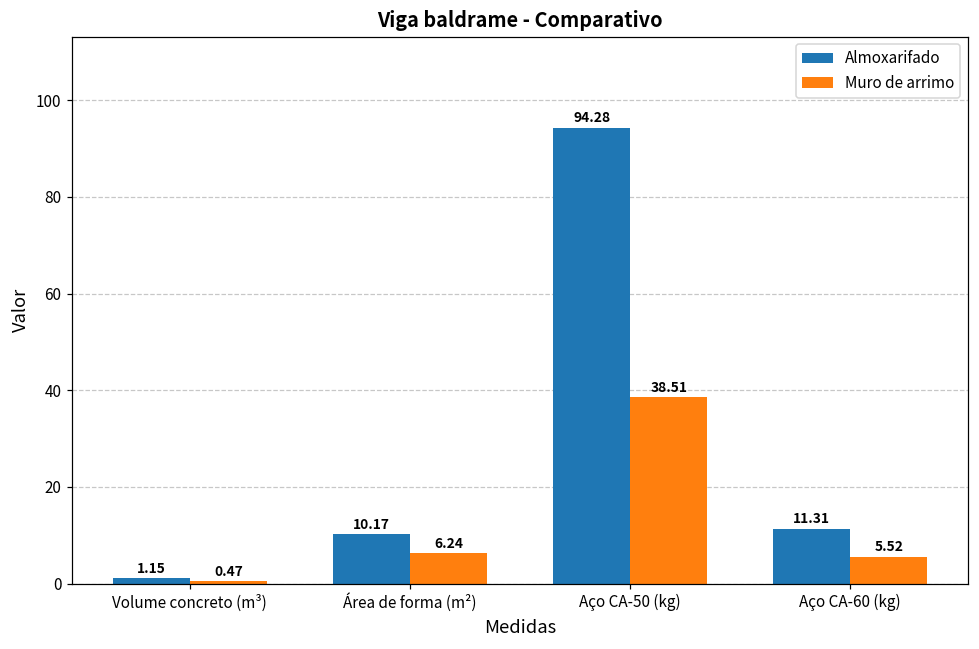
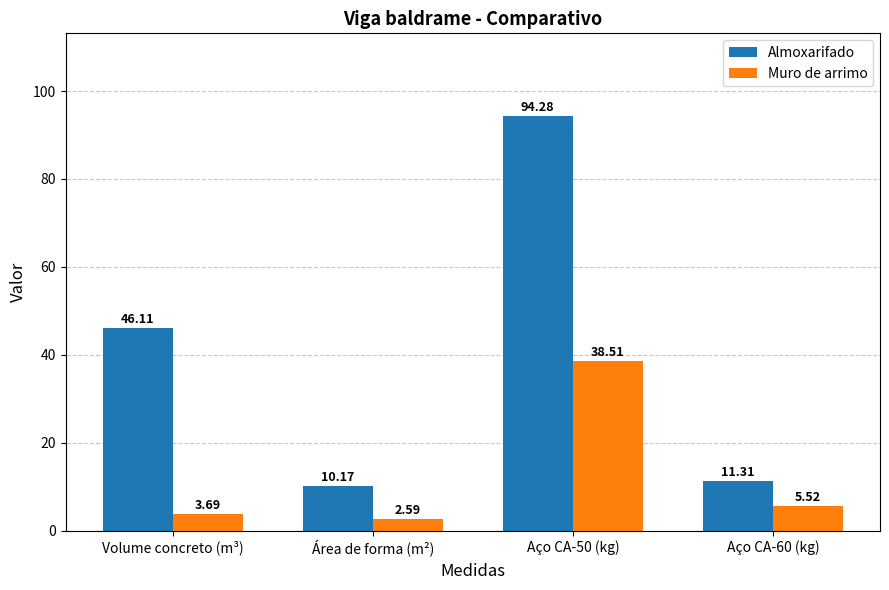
  {
    "Almoxarifado": {
-     "Volume concreto (m³)": 1.15,
+     "Volume concreto (m³)": 46.11,
      "Área de forma (m²)": 10.17,
      "Aço CA-50 (kg)": 94.28,
      "Aço CA-60 (kg)": 11.31
    },
    "Muro de arrimo": {
-     "Volume concreto (m³)": 0.47,
-     "Área de forma (m²)": 6.24,
+     "Volume concreto (m³)": 3.69,
+     "Área de forma (m²)": 2.59,
      "Aço CA-50 (kg)": 38.51,
      "Aço CA-60 (kg)": 5.52
    }
  }
